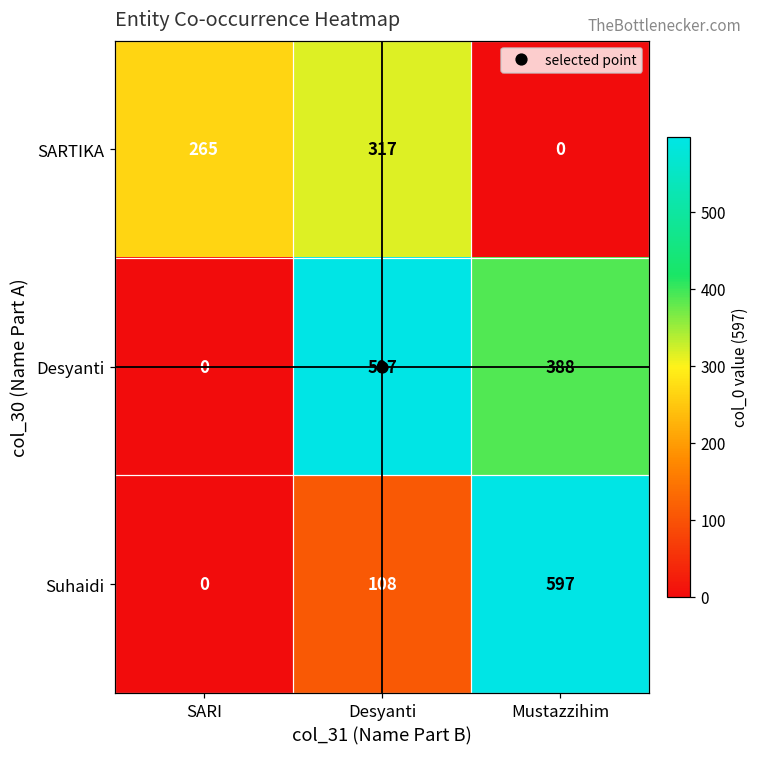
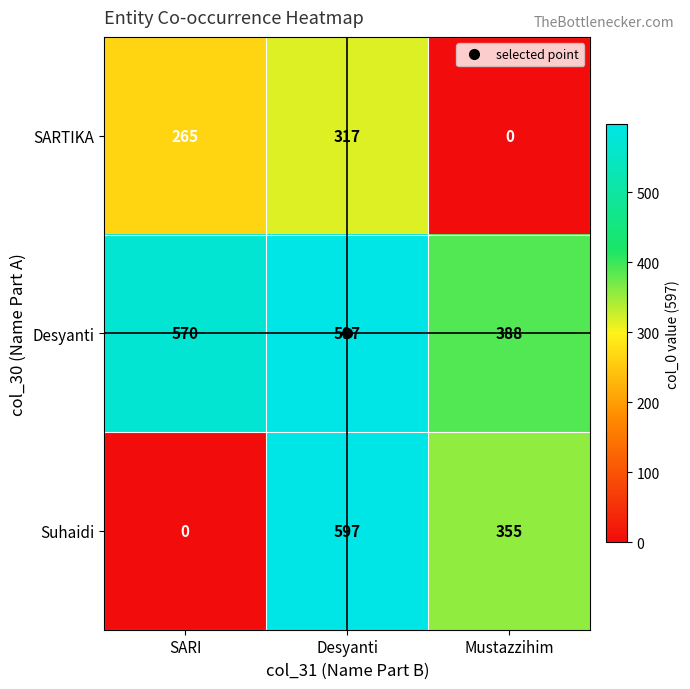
  {
    "SARTIKA": {
      "SARI": 265,
      "Desyanti": 317,
      "Mustazzihim": 0
    },
    "Desyanti": {
-     "SARI": 0,
+     "SARI": 570,
      "Mustazzihim": 388
    },
    "Suhaidi": {
      "SARI": 0,
-     "Desyanti": 108,
-     "Mustazzihim": 597
+     "Desyanti": 597,
+     "Mustazzihim": 355
    }
  }
